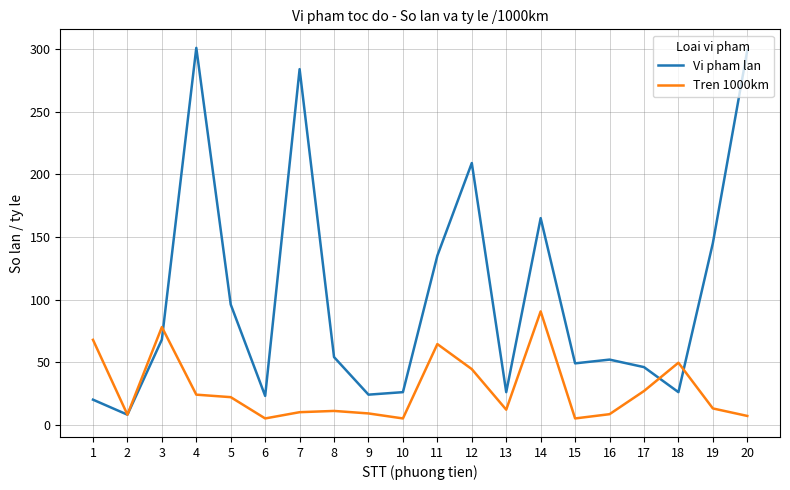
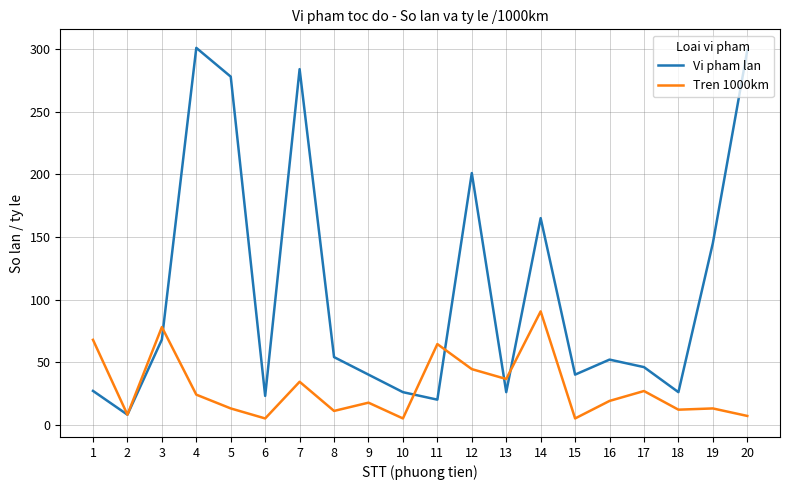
  {
    "Vi pham lan": {
-     "1": 20,
+     "1": 27,
      "3": 68,
      "4": 301,
-     "5": 96,
+     "5": 278,
      "6": 23,
      "7": 284,
      "8": 54,
-     "9": 24,
+     "9": 40,
      "10": 26,
-     "11": 135,
-     "12": 209,
+     "11": 20,
+     "12": 201,
      "13": 26,
      "14": 165,
-     "15": 49,
+     "15": 40,
      "16": 52,
      "17": 46,
      "18": 26,
      "19": 145
    },
    "Tren 1000km": {
      "1": 68,
      "3": 78,
      "4": 24,
-     "5": 22,
+     "5": 13,
      "6": 5,
-     "7": 10,
+     "7": 34,
      "8": 11,
-     "9": 9,
+     "9": 18,
      "10": 5,
      "11": 64,
      "12": 44,
-     "13": 12,
+     "13": 37,
      "14": 91,
      "15": 5,
-     "16": 8,
+     "16": 19,
      "17": 27,
-     "18": 50,
+     "18": 12,
      "19": 13,
      "20": 7
    }
  }
